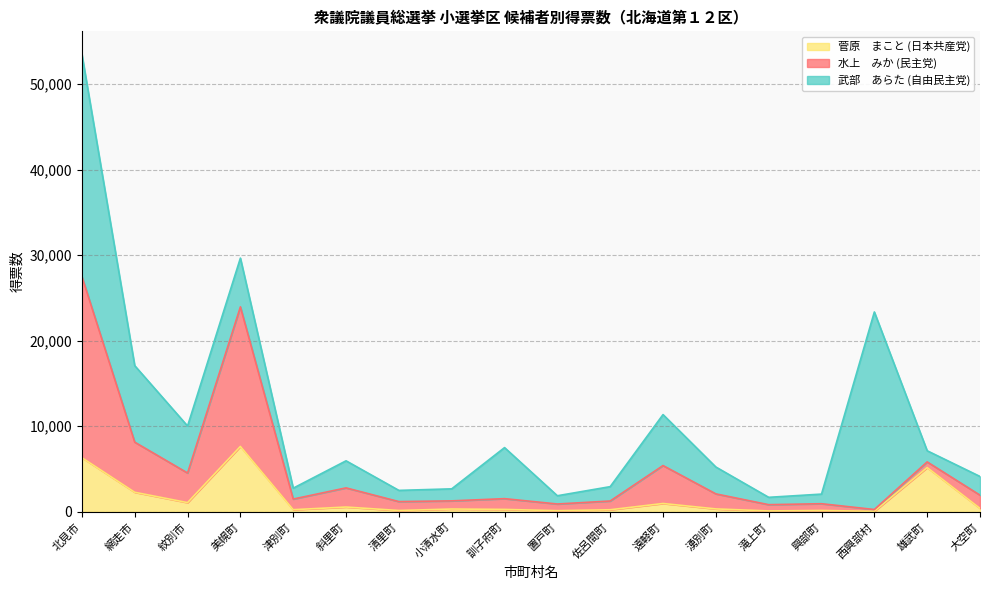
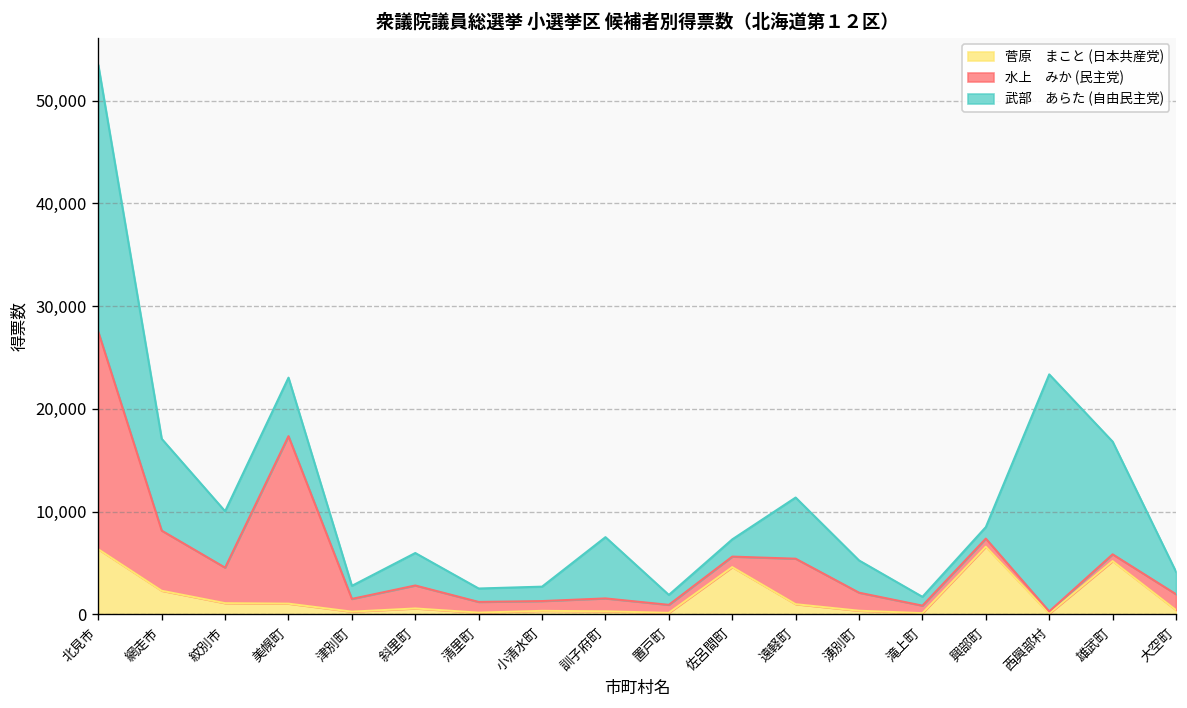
  {
    "菅原 まこと (日本共産党)": {
      "北見市": "6,000",
      "網走市": "2,000",
      "紋別市": "1,000",
-     "美幌町": "8,000",
+     "美幌町": "1,000",
      "津別町": "0",
      "斜里町": "1,000",
      "清里町": "0",
      "小清水町": "0",
      "訓子府町": "0",
      "置戸町": "0",
-     "佐呂間町": "0",
+     "佐呂間町": "5,000",
      "遠軽町": "1,000",
      "湧別町": "0",
      "滝上町": "0",
-     "興部町": "0",
+     "興部町": "7,000",
      "雄武町": "5,000",
      "大空町": "0"
    },
    "水上 みか (民主党)": {
      "北見市": "21,000",
      "網走市": "6,000",
      "紋別市": "3,000",
      "美幌町": "16,000",
      "津別町": "1,000",
      "斜里町": "2,000",
      "清里町": "1,000",
      "小清水町": "1,000",
      "訓子府町": "1,000",
      "置戸町": "1,000",
      "佐呂間町": "1,000",
      "遠軽町": "4,000",
      "湧別町": "2,000",
      "滝上町": "1,000",
      "興部町": "1,000",
      "雄武町": "1,000",
      "大空町": "2,000"
    },
    "武部 あらた (自由民主党)": {
      "北見市": "26,000",
      "網走市": "9,000",
      "紋別市": "5,000",
      "美幌町": "6,000",
      "津別町": "1,000",
      "斜里町": "3,000",
      "清里町": "1,000",
      "小清水町": "1,000",
      "訓子府町": "6,000",
      "置戸町": "1,000",
      "佐呂間町": "2,000",
      "遠軽町": "6,000",
      "湧別町": "3,000",
      "滝上町": "1,000",
      "興部町": "1,000",
      "西興部村": "23,000",
-     "雄武町": "1,000",
+     "雄武町": "11,000",
      "大空町": "2,000"
    }
  }
